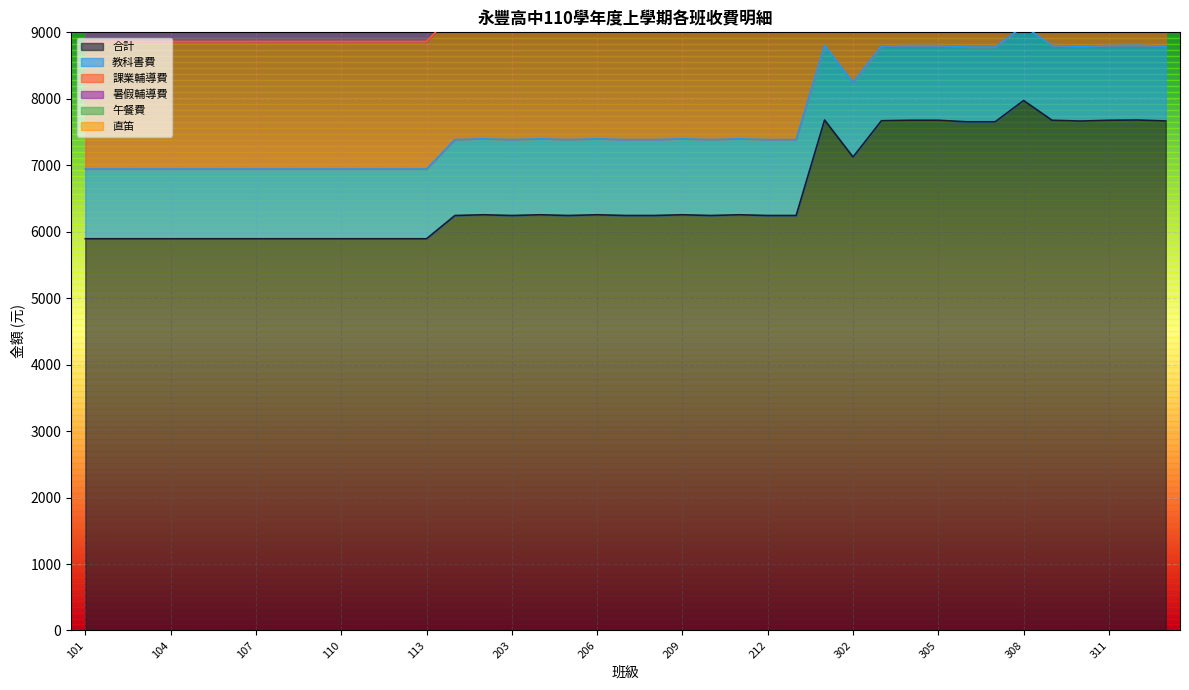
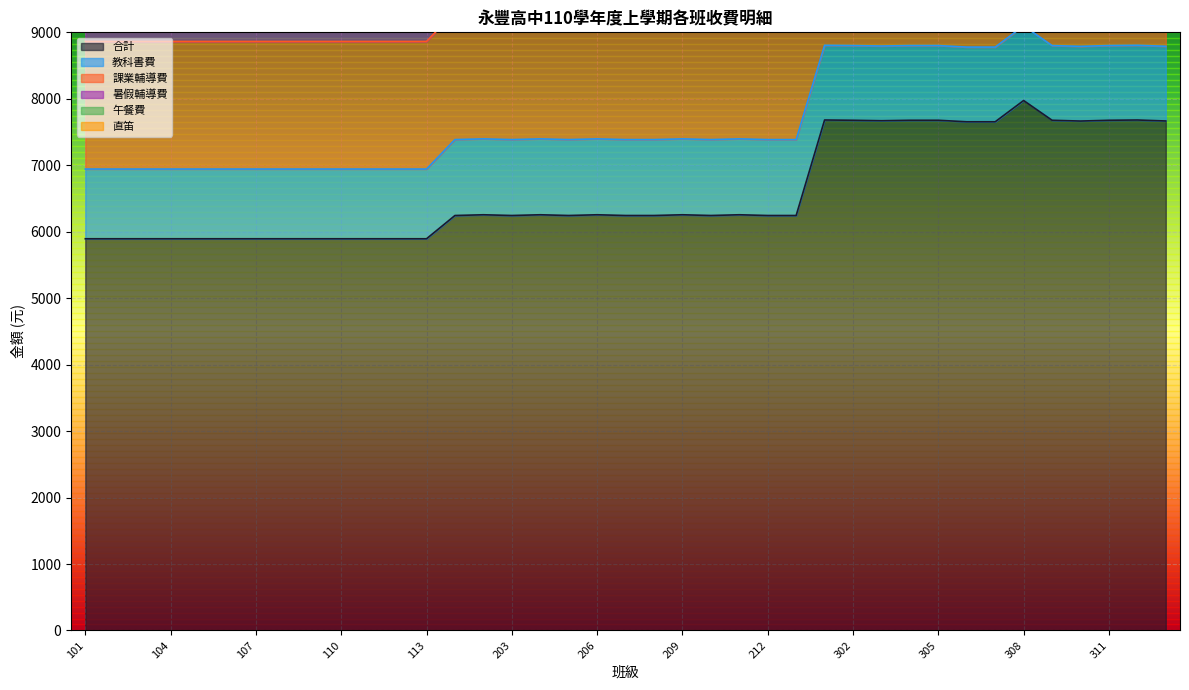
  {
    "合計": {
      "101": 5900,
      "104": 5900,
      "107": 5900,
      "110": 5900,
      "113": 5900,
      "203": 6200,
      "206": 6300,
      "209": 6300,
      "212": 6200,
-     "302": 7100,
+     "302": 7700,
      "305": 7700,
      "308": 8000,
      "311": 7700
    },
    "教科書費": {
      "101": 1000,
      "104": 1000,
      "107": 1000,
      "110": 1000,
      "113": 1000,
      "203": 1100,
      "206": 1100,
      "209": 1100,
      "212": 1100,
      "302": 1100,
      "305": 1100,
      "311": 1100
    },
    "課業輔導費": {
      "107": 1900,
      "110": 1900,
      "113": 1900
    }
  }
